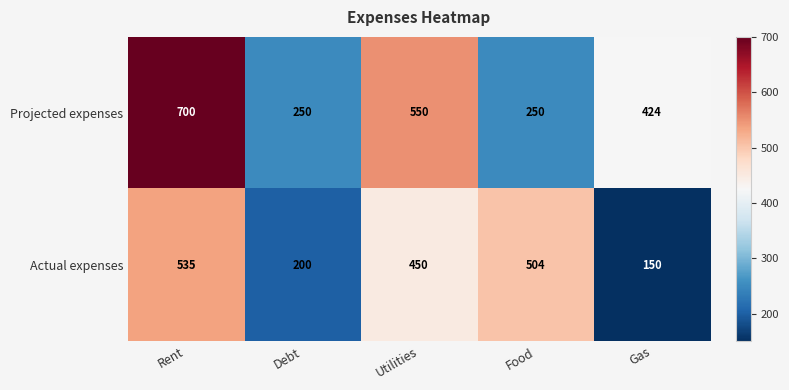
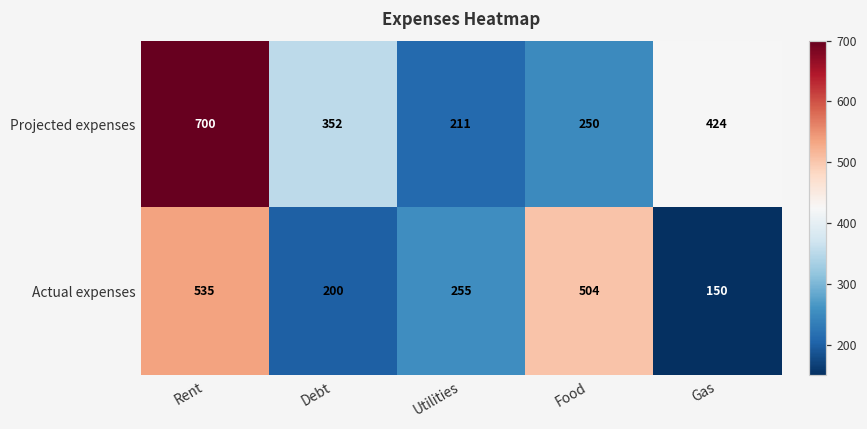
  {
    "Projected expenses": {
      "Rent": 700,
-     "Debt": 250,
-     "Utilities": 550,
+     "Debt": 352,
+     "Utilities": 211,
      "Food": 250,
      "Gas": 424
    },
    "Actual expenses": {
      "Rent": 535,
      "Debt": 200,
-     "Utilities": 450,
+     "Utilities": 255,
      "Food": 504,
      "Gas": 150
    }
  }
